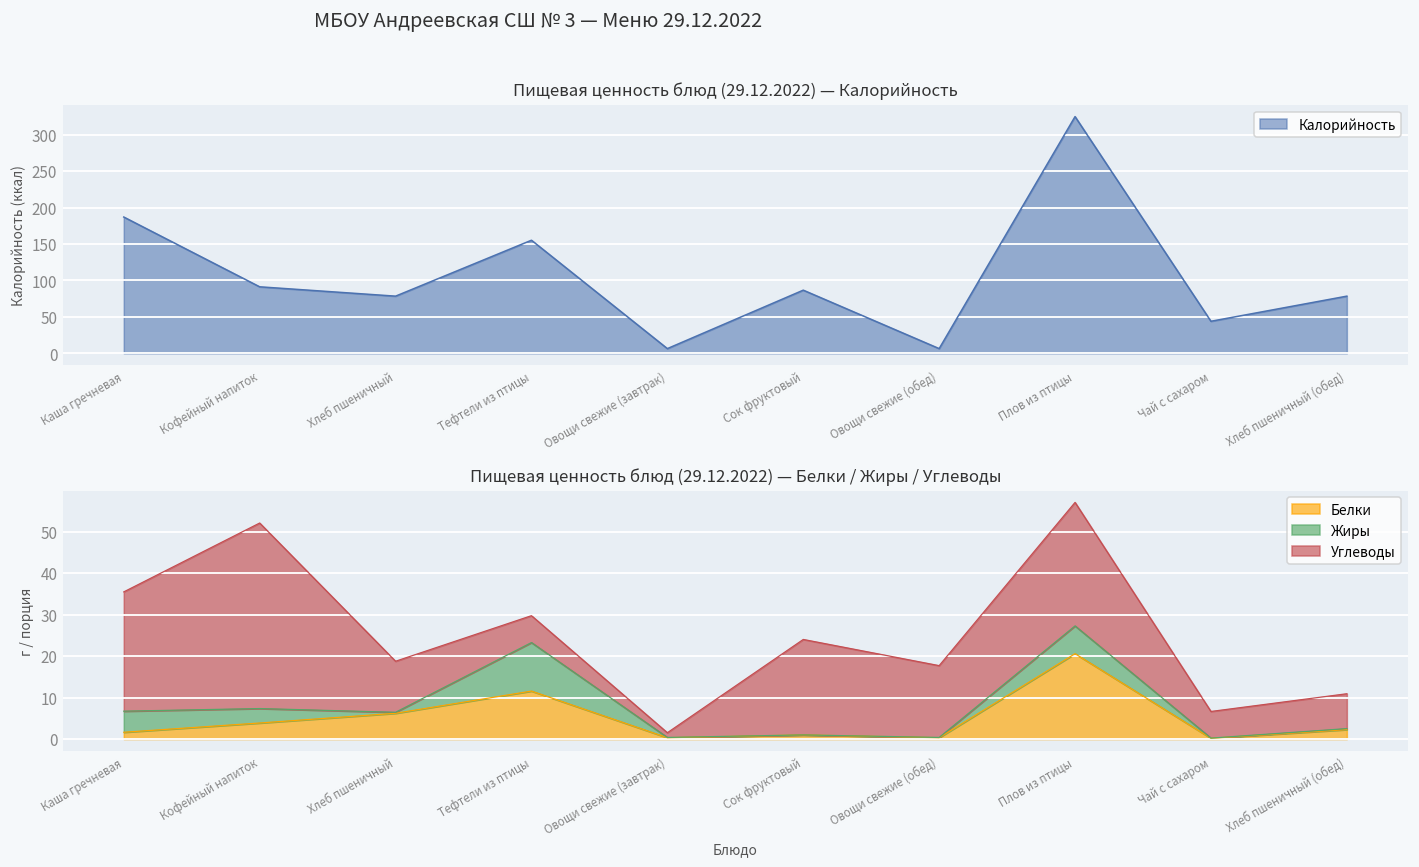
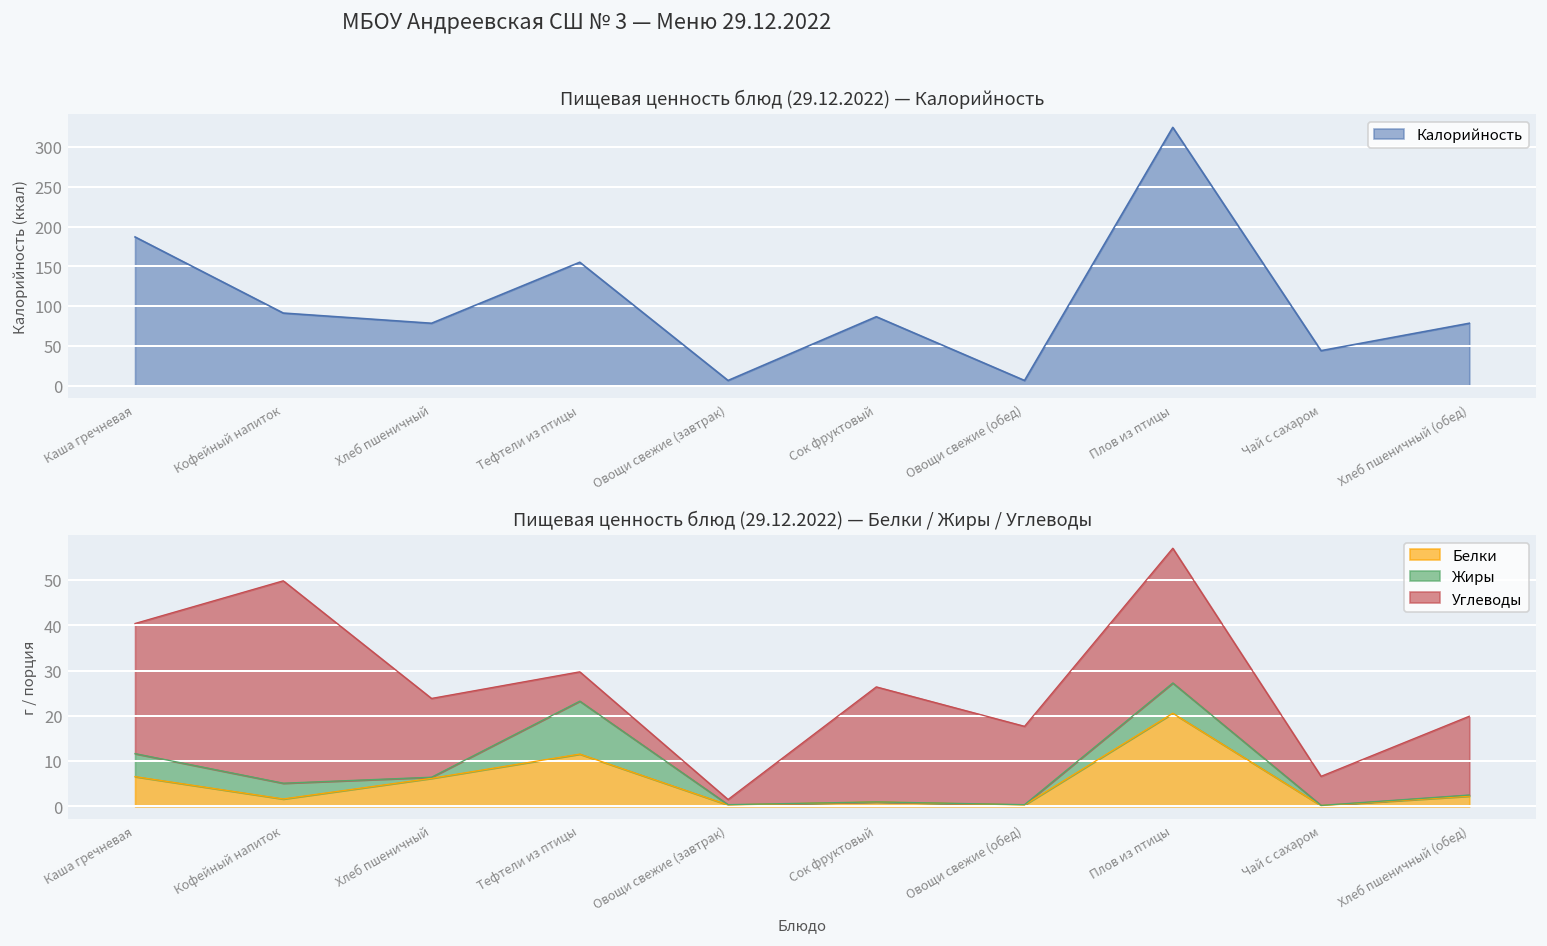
  {
    "Пищевая ценность блюд (29.12.2022) — Калорийность": {
      "Каша гречневая": 190,
      "Кофейный напиток": 90,
      "Хлеб пшеничный": 80,
      "Тефтели из птицы": 160,
      "Овощи свежие (завтрак)": 10,
      "Сок фруктовый": 90,
      "Овощи свежие (обед)": 10,
      "Плов из птицы": 320,
      "Чай с сахаром": 40,
      "Хлеб пшеничный (обед)": 80
    },
    "Пищевая ценность блюд (29.12.2022) — Белки / Жиры / Углеводы": {
      "Белки": {
-       "Каша гречневая": 2,
-       "Кофейный напиток": 4,
+       "Каша гречневая": 7,
+       "Кофейный напиток": 2,
        "Тефтели из птицы": 12,
        "Плов из птицы": 21
      },
      "Жиры": {
        "Каша гречневая": 5,
        "Кофейный напиток": 3,
        "Тефтели из птицы": 12,
        "Плов из птицы": 7
      },
      "Углеводы": {
        "Каша гречневая": 29,
        "Кофейный напиток": 45,
-       "Хлеб пшеничный": 12,
+       "Хлеб пшеничный": 17,
        "Тефтели из птицы": 6,
        "Овощи свежие (завтрак)": 1,
-       "Сок фруктовый": 23,
+       "Сок фруктовый": 25,
        "Овощи свежие (обед)": 17,
        "Плов из птицы": 30,
        "Чай с сахаром": 6,
-       "Хлеб пшеничный (обед)": 8
+       "Хлеб пшеничный (обед)": 17
      }
    }
  }
